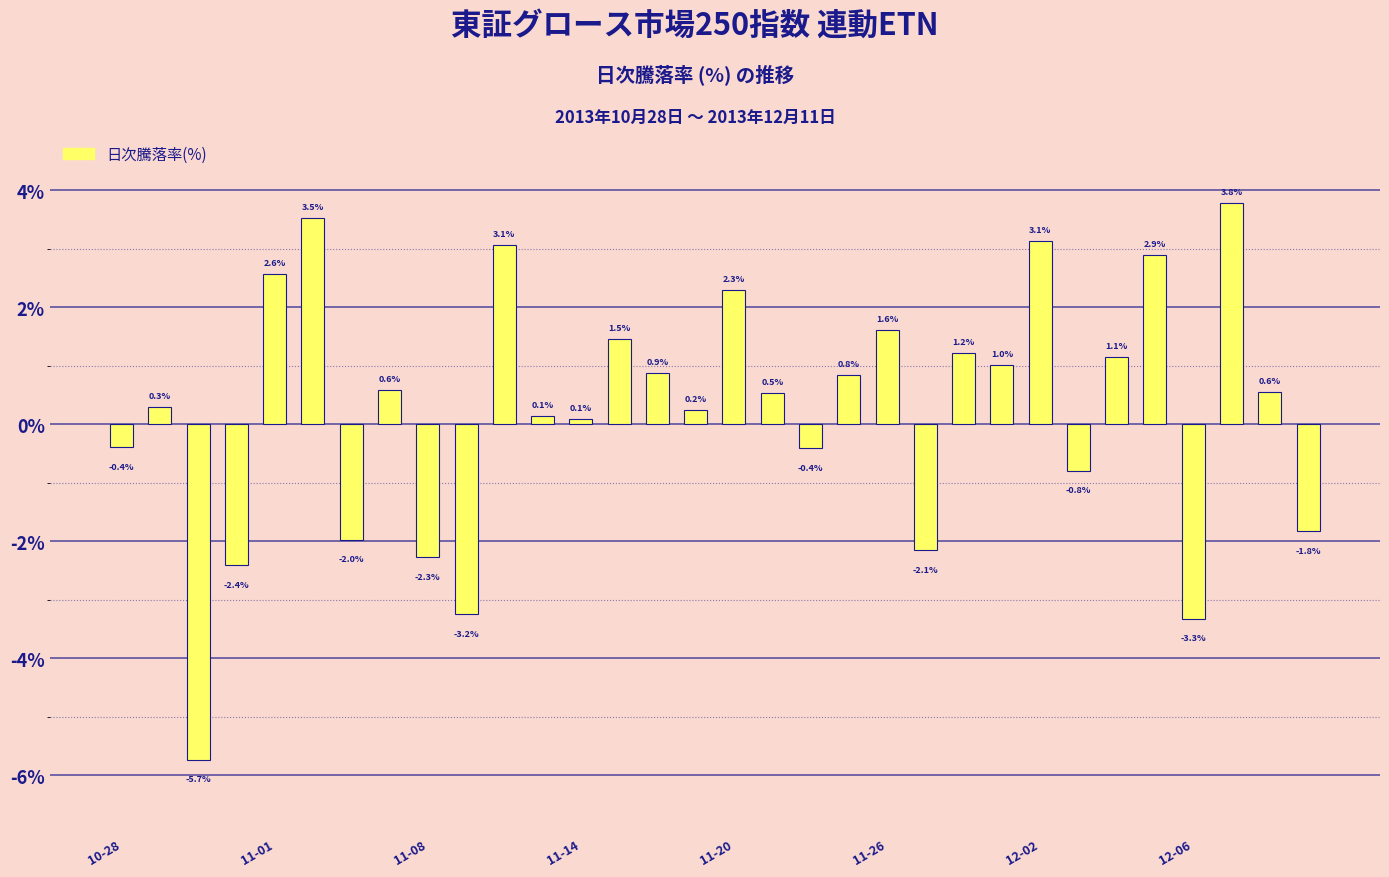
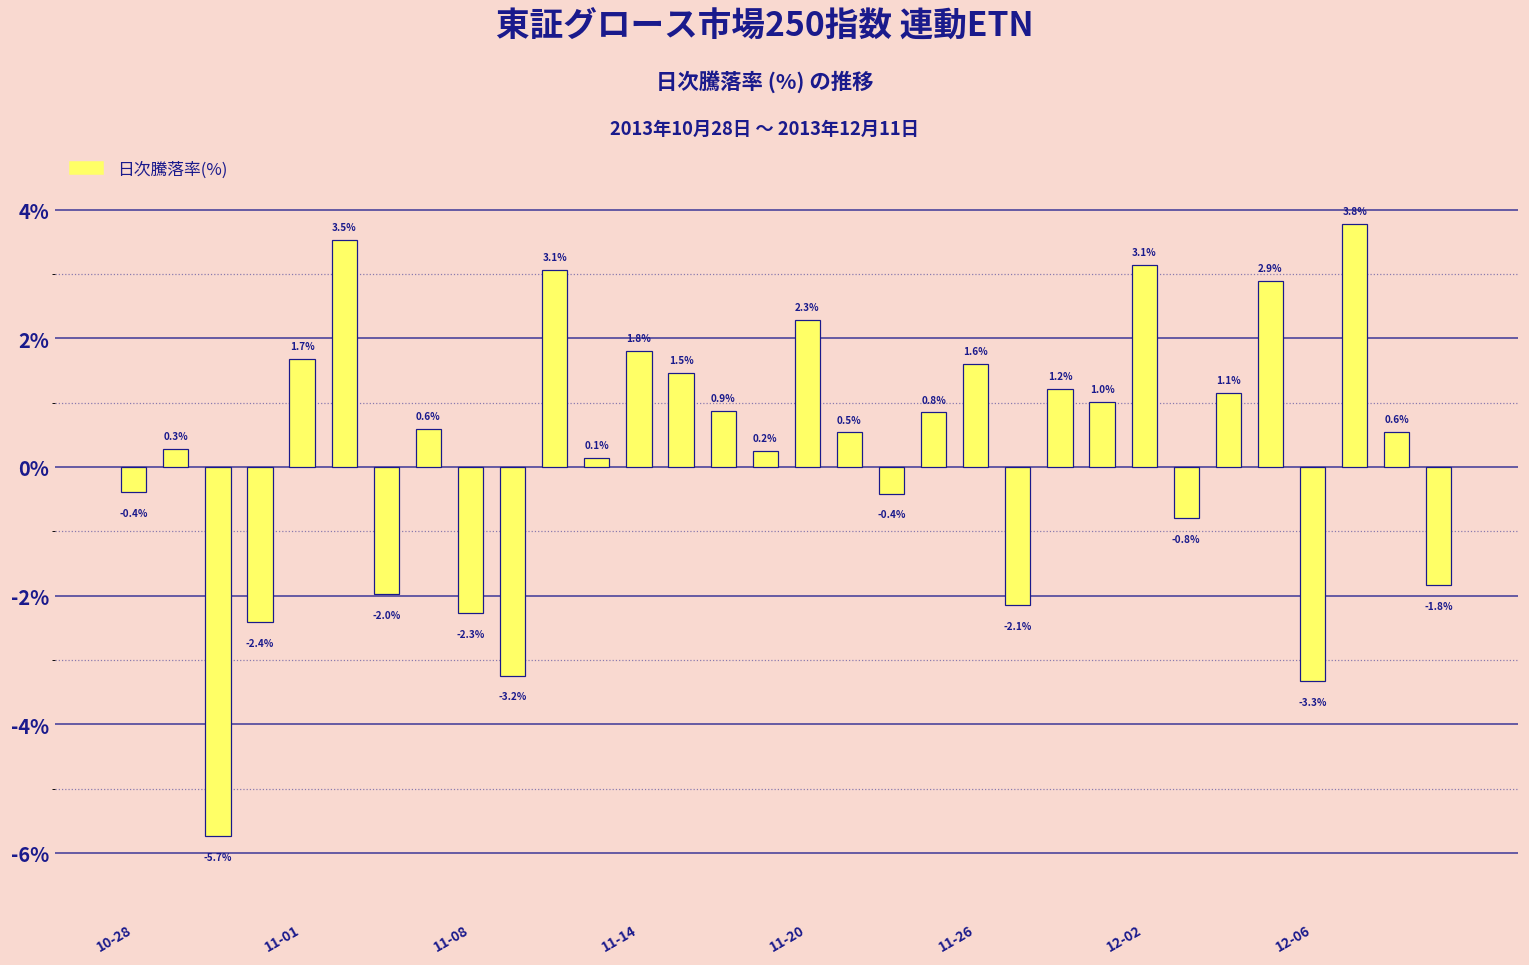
  {
    "10-28": "-0.4%",
-   "11-01": "2.6%",
+   "11-01": "1.7%",
    "11-08": "-2.3%",
-   "11-14": "0.1%",
+   "11-14": "1.8%",
    "11-20": "2.3%",
    "11-26": "1.6%",
    "12-02": "3.1%",
    "12-06": "-3.3%"
  }
